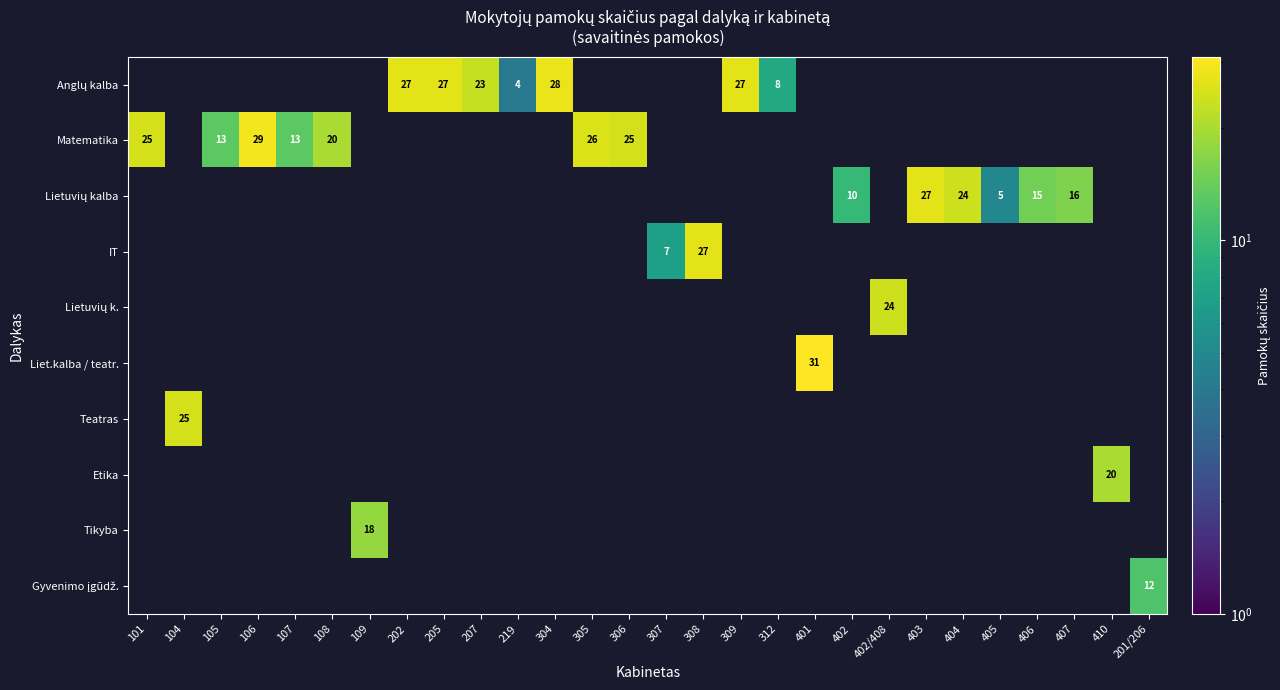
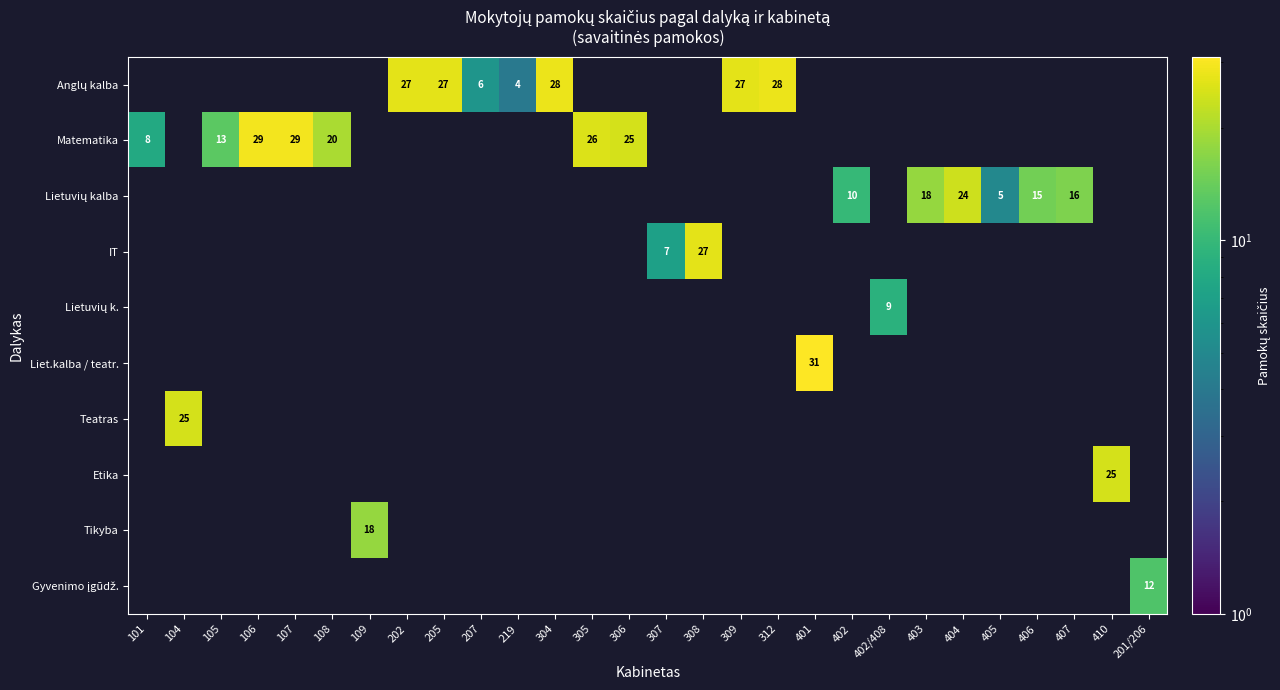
  {
    "Anglų kalba": {
      "202": 27,
      "205": 27,
-     "207": 23,
+     "207": 6,
      "219": 4,
      "304": 28,
      "309": 27,
-     "312": 8
+     "312": 28
    },
    "Matematika": {
-     "101": 25,
+     "101": 8,
      "105": 13,
      "106": 29,
-     "107": 13,
+     "107": 29,
      "108": 20,
      "305": 26,
      "306": 25
    },
    "Lietuvių kalba": {
      "402": 10,
-     "403": 27,
+     "403": 18,
      "404": 24,
      "405": 5,
      "406": 15,
      "407": 16
    },
    "IT": {
      "307": 7,
      "308": 27
    },
    "Lietuvių k.": {
-     "402/408": 24
+     "402/408": 9
    },
    "Liet.kalba / teatr.": {
      "401": 31
    },
    "Teatras": {
      "104": 25
    },
    "Etika": {
-     "410": 20
+     "410": 25
    },
    "Tikyba": {
      "109": 18
    },
    "Gyvenimo įgūdž.": {
      "201/206": 12
    }
  }
